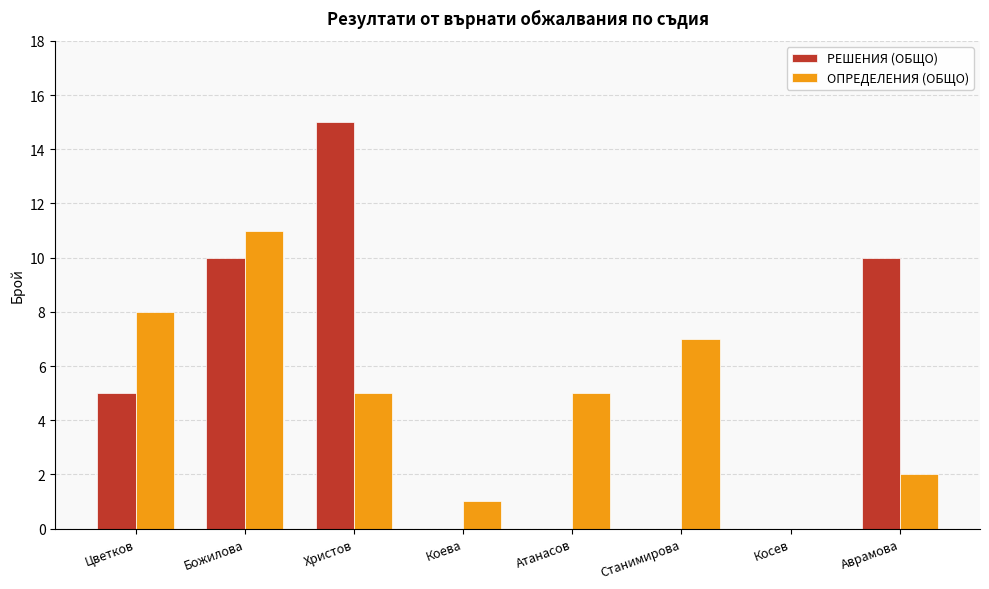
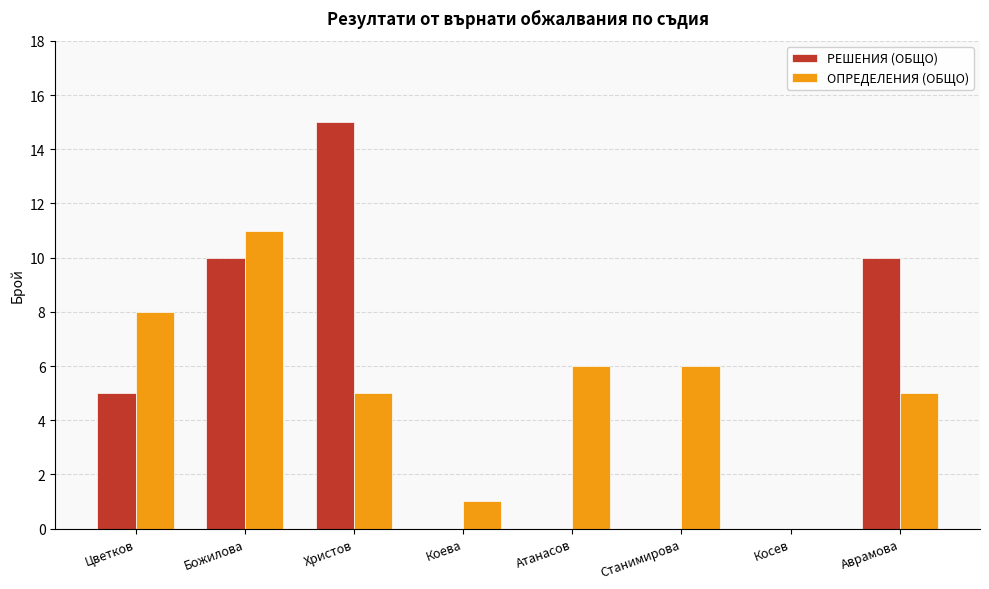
  {
    "РЕШЕНИЯ (ОБЩО)": {
      "Цветков": 5,
      "Божилова": 10,
      "Христов": 15,
      "Коева": 0,
      "Атанасов": 0,
      "Станимирова": 0,
      "Косев": 0,
      "Аврамова": 10
    },
    "ОПРЕДЕЛЕНИЯ (ОБЩО)": {
      "Цветков": 8,
      "Божилова": 11,
      "Христов": 5,
      "Коева": 1,
-     "Атанасов": 5,
-     "Станимирова": 7,
+     "Атанасов": 6,
+     "Станимирова": 6,
      "Косев": 0,
-     "Аврамова": 2
+     "Аврамова": 5
    }
  }
